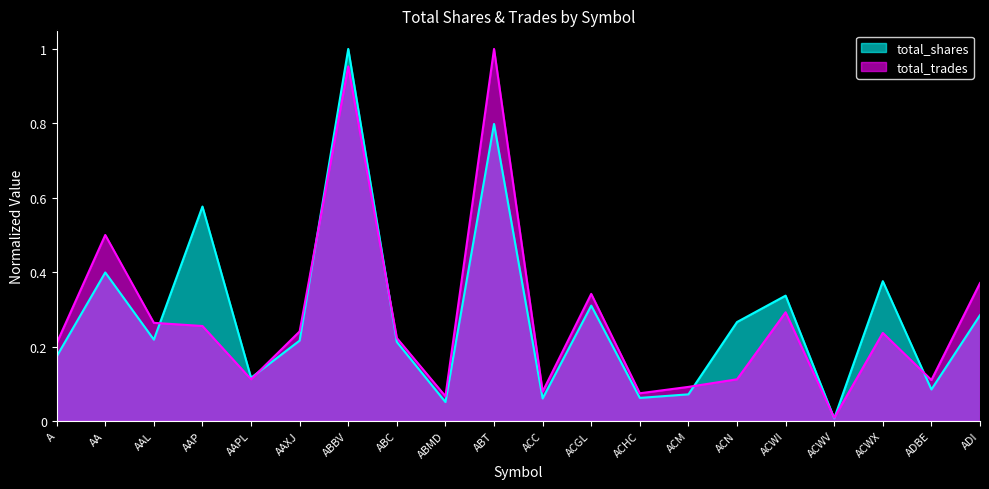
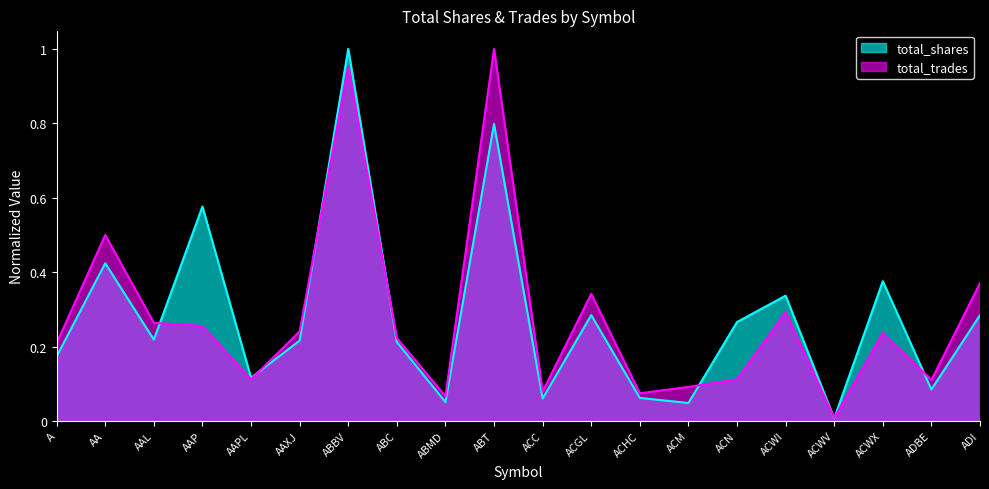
  {
    "total_shares": {
      "A": 0.17,
-     "AA": 0.40,
+     "AA": 0.42,
      "AAL": 0.22,
      "AAP": 0.58,
      "AAXJ": 0.22,
      "ABBV": 1.00,
      "ABC": 0.21,
      "ABMD": 0.05,
      "ABT": 0.80,
      "ACC": 0.06,
-     "ACGL": 0.31,
+     "ACGL": 0.28,
      "ACHC": 0.06,
-     "ACM": 0.07,
+     "ACM": 0.05,
      "ACN": 0.27,
      "ACWI": 0.34,
      "ACWX": 0.38,
      "ADBE": 0.08,
      "ADI": 0.28
    },
    "total_trades": {
      "A": 0.21,
      "AA": 0.50,
      "AAL": 0.26,
      "AAP": 0.26,
      "AAXJ": 0.24,
      "ABBV": 0.95,
      "ABC": 0.22,
      "ABMD": 0.07,
      "ABT": 1.00,
      "ACC": 0.08,
      "ACGL": 0.34,
      "ACHC": 0.07,
      "ACM": 0.09,
      "ACN": 0.11,
      "ACWI": 0.29,
      "ACWX": 0.24,
      "ADBE": 0.11,
      "ADI": 0.37
    }
  }
